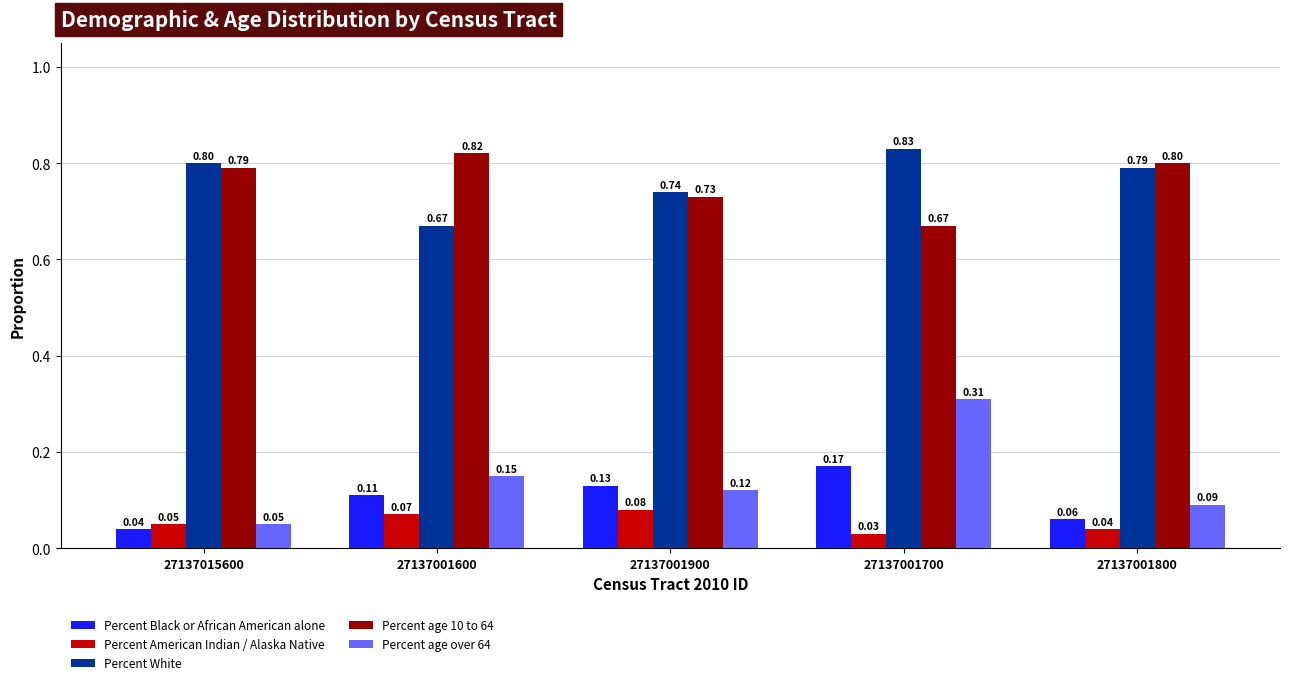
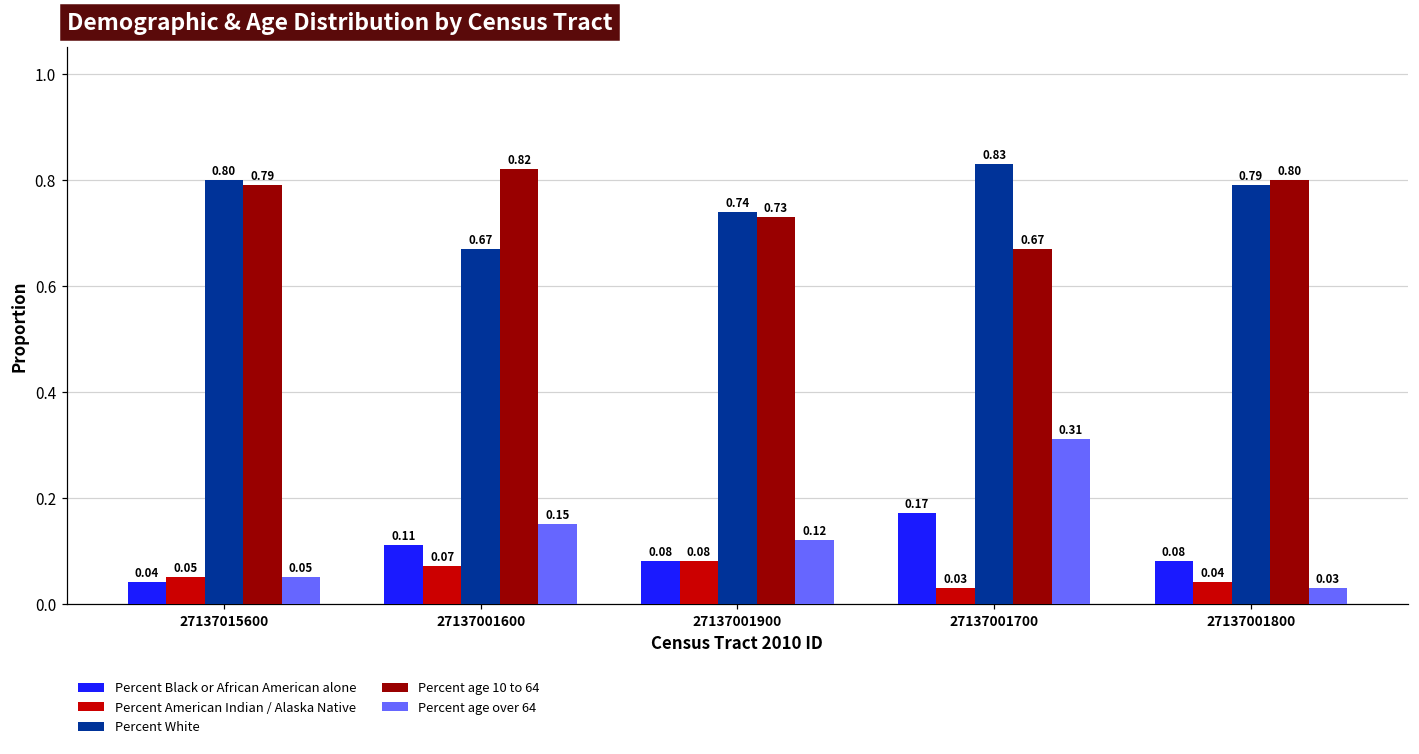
  {
    "Percent Black or African American alone": {
      "27137015600": 0.04,
      "27137001600": 0.11,
-     "27137001900": 0.13,
+     "27137001900": 0.08,
      "27137001700": 0.17,
-     "27137001800": 0.06
+     "27137001800": 0.08
    },
    "Percent White": {
      "27137015600": 0.80,
      "27137001600": 0.67,
      "27137001900": 0.74,
      "27137001700": 0.83,
      "27137001800": 0.79
    },
    "Percent age over 64": {
      "27137015600": 0.05,
      "27137001600": 0.15,
      "27137001900": 0.12,
      "27137001700": 0.31,
-     "27137001800": 0.09
+     "27137001800": 0.03
    }
  }
